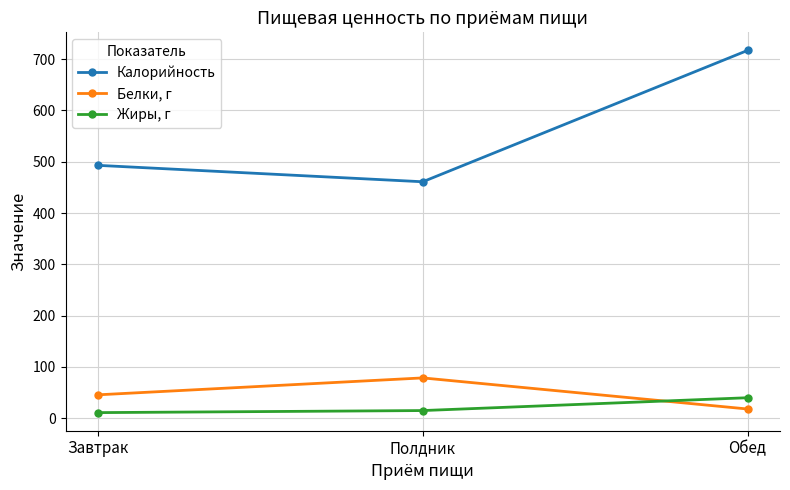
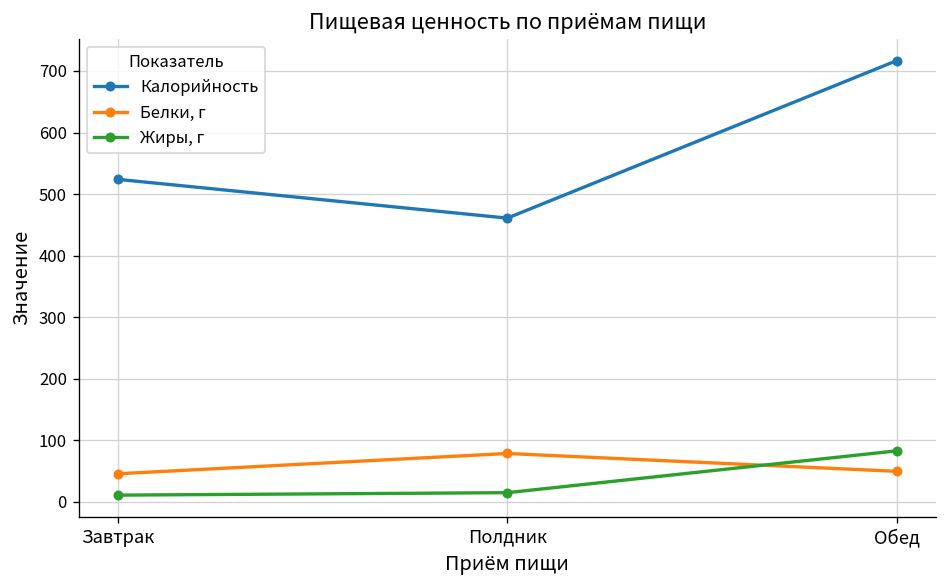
  {
    "Калорийность": {
-     "Завтрак": 490,
+     "Завтрак": 520,
      "Полдник": 460,
      "Обед": 720
    },
    "Белки, г": {
      "Завтрак": 50,
      "Полдник": 80,
-     "Обед": 20
+     "Обед": 50
    },
    "Жиры, г": {
      "Завтрак": 10,
      "Полдник": 20,
-     "Обед": 40
+     "Обед": 80
    }
  }
